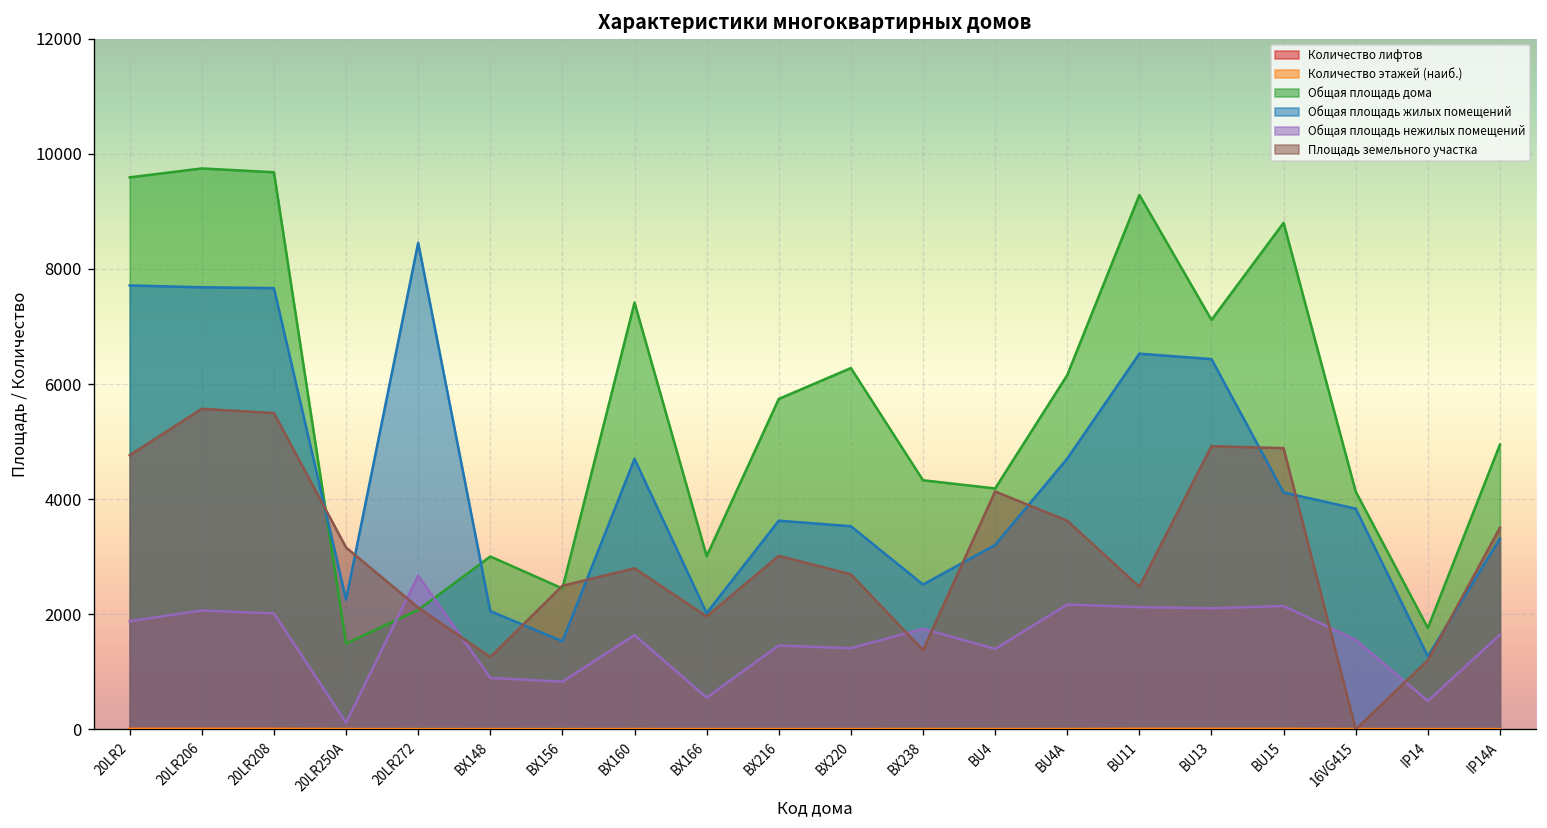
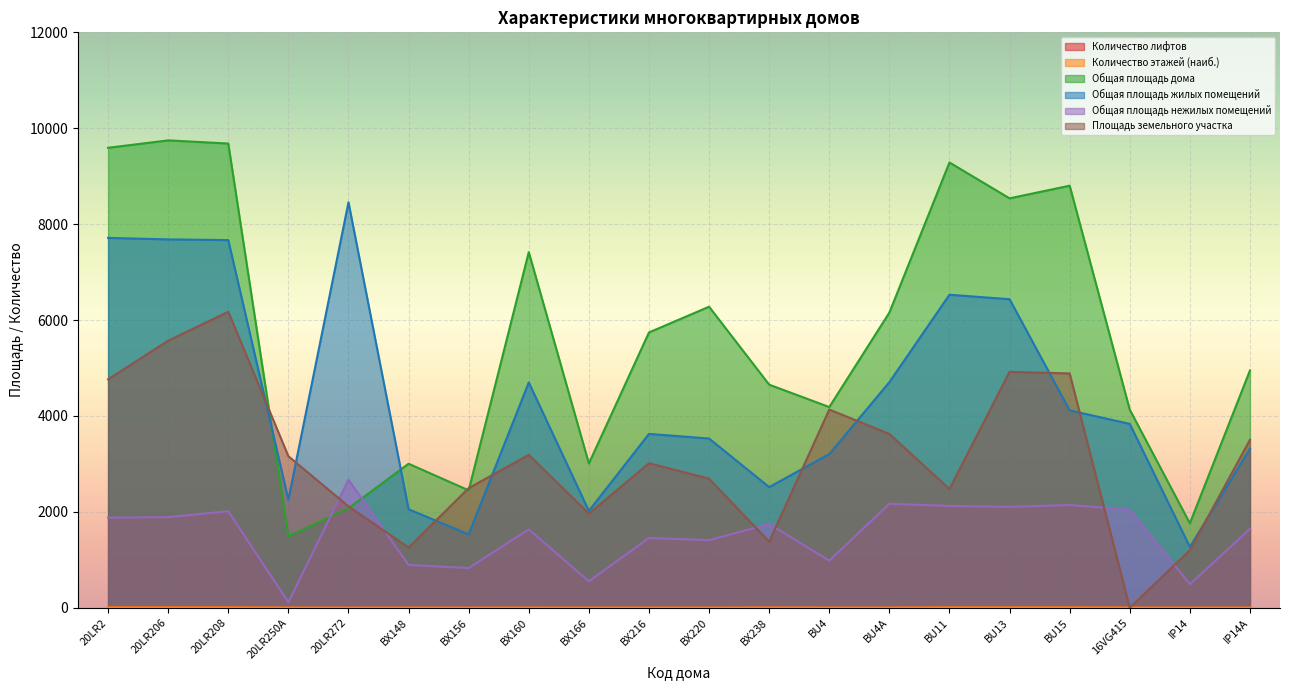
  {
    "Общая площадь дома": {
      "20LR2": 9600,
      "20LR206": 9700,
      "20LR208": 9700,
      "20LR250A": 1500,
      "BX148": 3000,
      "BX160": 7400,
      "BX166": 3000,
      "BX216": 5700,
      "BX220": 6300,
-     "BX238": 4300,
+     "BX238": 4700,
      "BU4A": 6200,
      "BU11": 9300,
-     "BU13": 7100,
+     "BU13": 8500,
      "BU15": 8800,
      "16VG415": 4100,
      "IP14": 1800,
      "IP14A": 4900
    },
    "Общая площадь жилых помещений": {
      "20LR2": 7700,
      "20LR206": 7700,
      "20LR208": 7700,
      "20LR250A": 2300,
      "20LR272": 8500,
      "BX148": 2100,
      "BX156": 1500,
      "BX160": 4700,
      "BX166": 2000,
      "BX216": 3600,
      "BX220": 3500,
      "BX238": 2500,
      "BU4": 3200,
      "BU4A": 4700,
      "BU11": 6500,
      "BU13": 6400,
      "BU15": 4100,
      "16VG415": 3800,
      "IP14": 1300,
      "IP14A": 3300
    },
    "Общая площадь нежилых помещений": {
      "20LR2": 1900,
-     "20LR206": 2100,
+     "20LR206": 1900,
      "20LR208": 2000,
      "20LR250A": 100,
      "20LR272": 2700,
      "BX148": 900,
      "BX156": 800,
      "BX160": 1600,
      "BX166": 600,
      "BX216": 1500,
      "BX220": 1400,
      "BX238": 1700,
-     "BU4": 1400,
+     "BU4": 1000,
      "BU4A": 2200,
      "BU11": 2100,
      "BU13": 2100,
      "BU15": 2100,
-     "16VG415": 1600,
+     "16VG415": 2000,
      "IP14": 500,
      "IP14A": 1600
    },
    "Площадь земельного участка": {
      "20LR2": 4800,
      "20LR206": 5600,
-     "20LR208": 5500,
+     "20LR208": 6200,
      "20LR250A": 3200,
      "BX148": 1300,
-     "BX160": 2800,
+     "BX160": 3200,
      "BX166": 2000,
      "BX216": 3000,
      "BX220": 2700,
      "BX238": 1400,
      "BU4A": 3600,
      "BU11": 2500,
      "BU13": 4900,
      "BU15": 4900,
      "IP14": 1200,
      "IP14A": 3500
    }
  }
